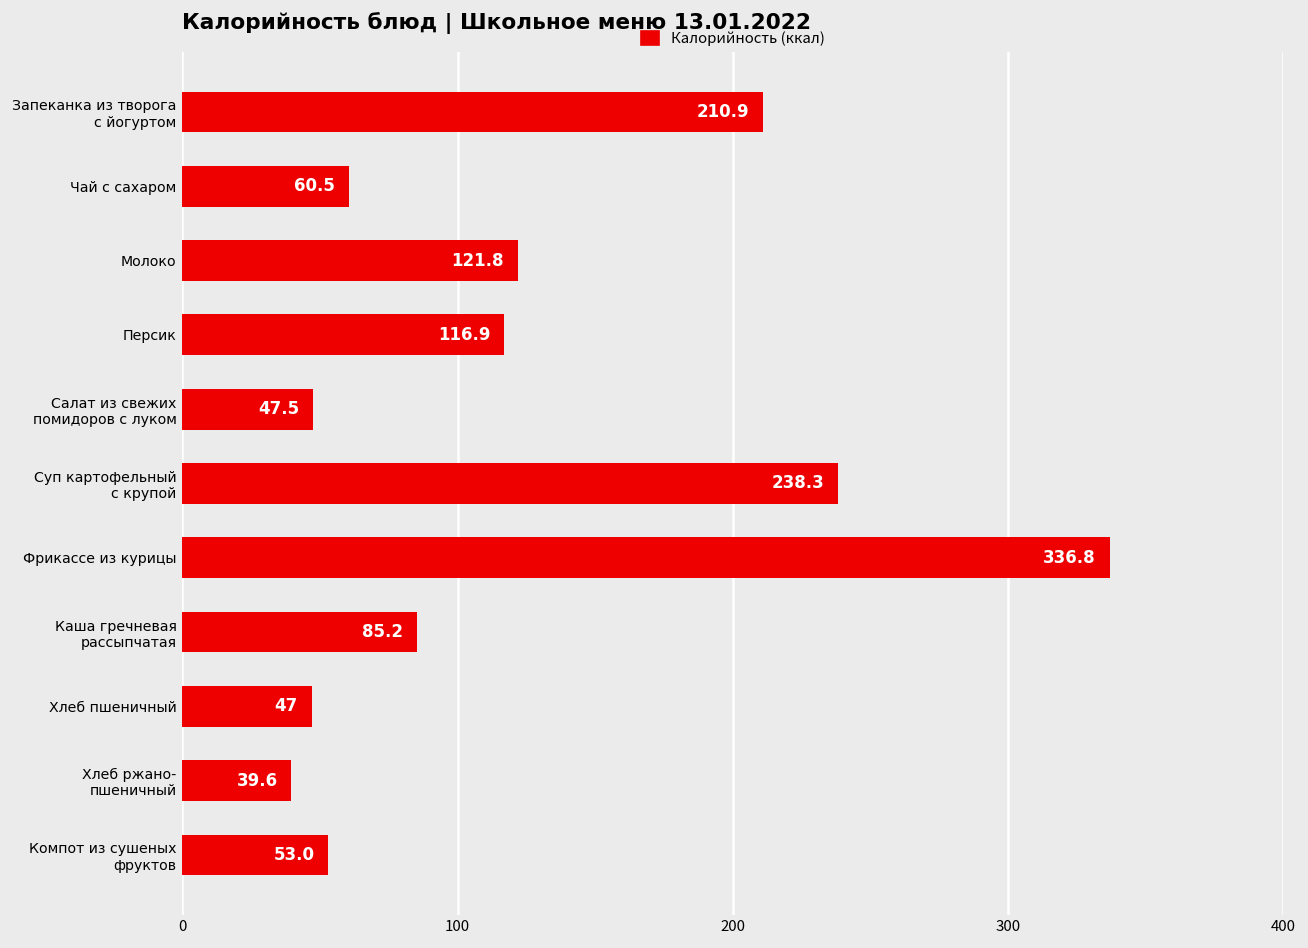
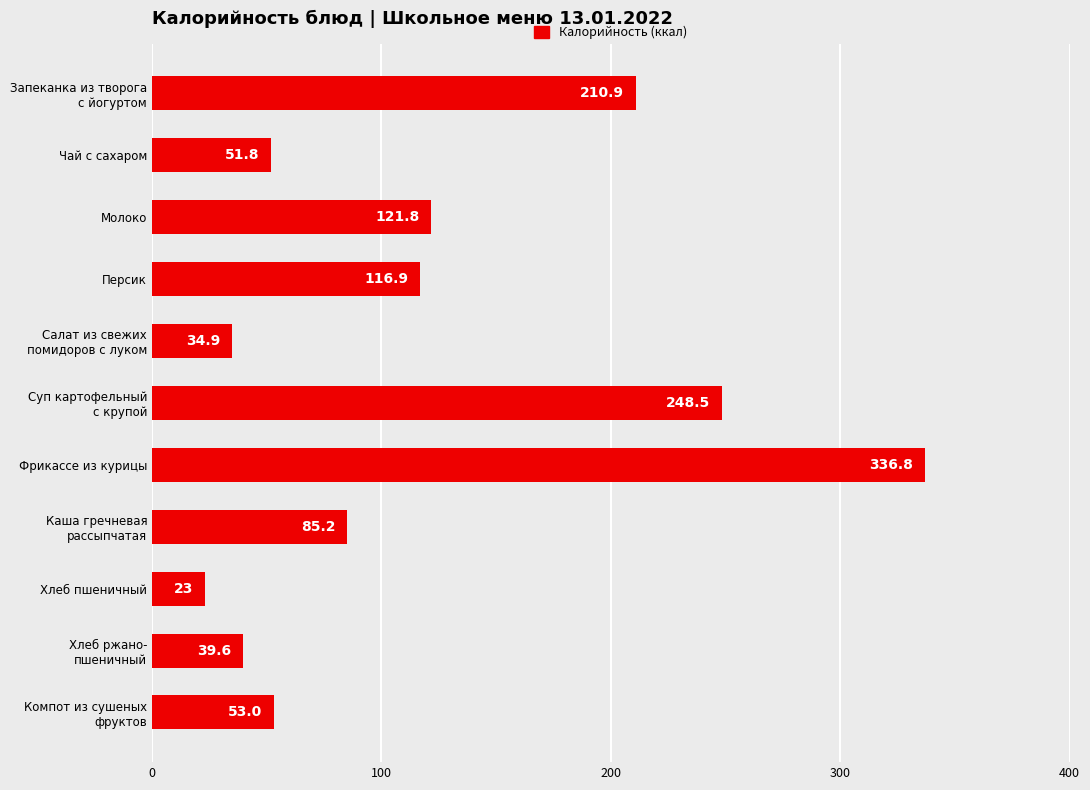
  {
    "Запеканка из творога с йогуртом": 210.9,
-   "Чай с сахаром": 60.5,
+   "Чай с сахаром": 51.8,
    "Молоко": 121.8,
    "Персик": 116.9,
-   "Салат из свежих помидоров с луком": 47.5,
-   "Суп картофельный с крупой": 238.3,
+   "Салат из свежих помидоров с луком": 34.9,
+   "Суп картофельный с крупой": 248.5,
    "Фрикассе из курицы": 336.8,
    "Каша гречневая рассыпчатая": 85.2,
-   "Хлеб пшеничный": 47,
+   "Хлеб пшеничный": 23,
    "Хлеб ржано- пшеничный": 39.6,
    "Компот из сушеных фруктов": 53.0
  }
